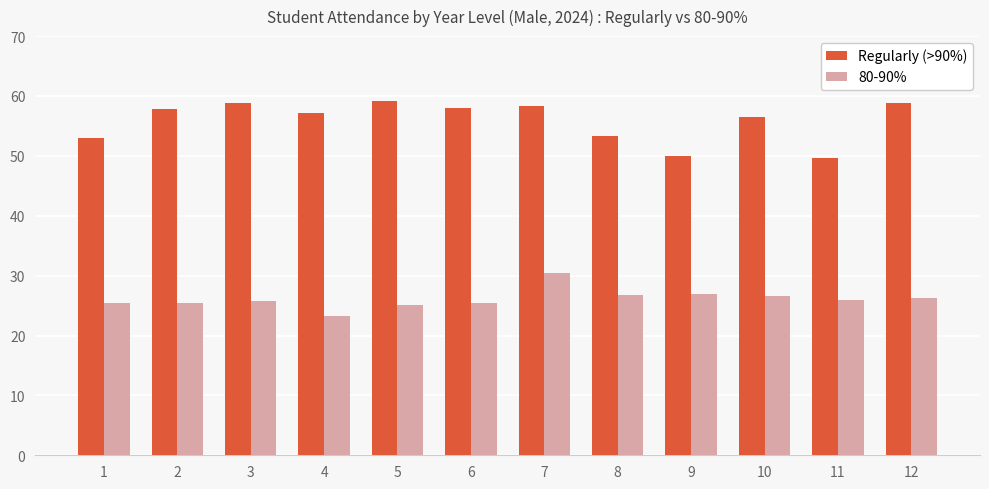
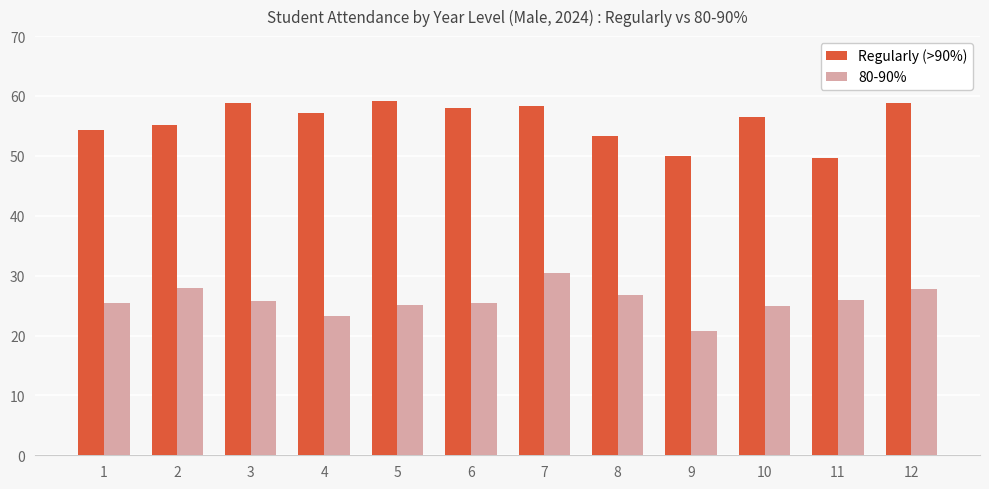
  {
    "Regularly (>90%)": {
-     "1": 53,
-     "2": 58,
+     "1": 54,
+     "2": 55,
      "3": 59,
      "4": 57,
      "5": 59,
      "6": 58,
      "7": 58,
      "8": 53,
      "9": 50,
      "10": 57,
      "11": 50,
      "12": 59
    },
    "80-90%": {
      "1": 26,
-     "2": 25,
+     "2": 28,
      "3": 26,
      "4": 23,
      "5": 25,
      "6": 26,
      "7": 30,
      "8": 27,
-     "9": 27,
-     "10": 27,
+     "9": 21,
+     "10": 25,
      "11": 26,
-     "12": 26
+     "12": 28
    }
  }
